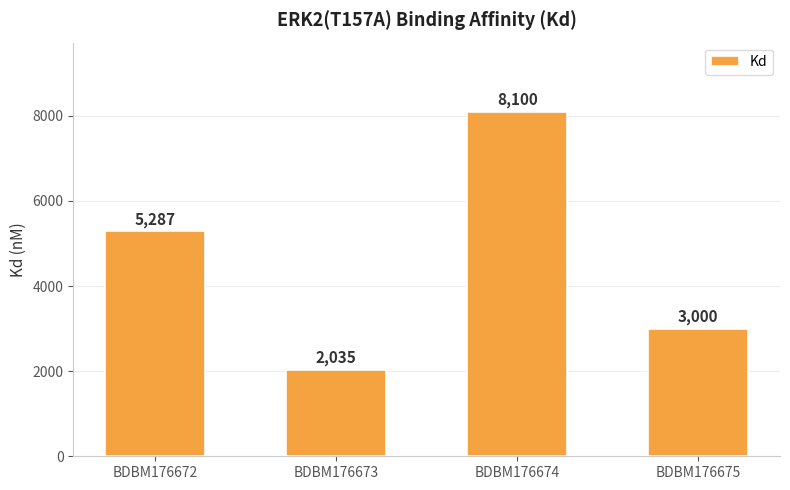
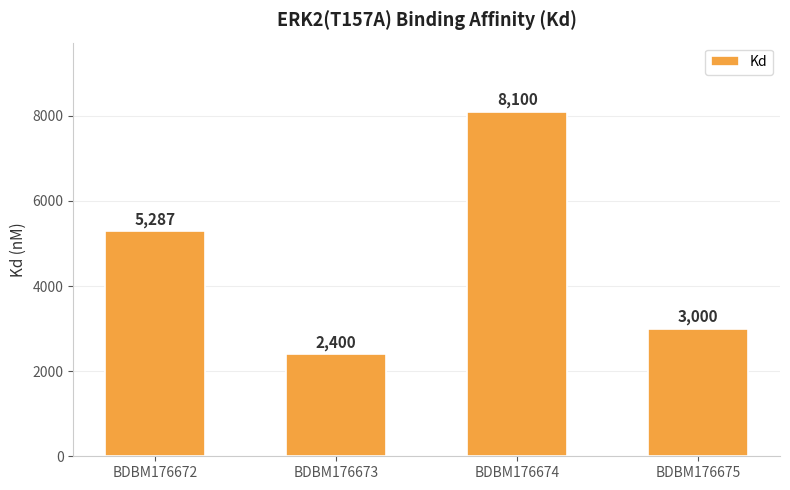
  {
    "BDBM176672": "5,287",
-   "BDBM176673": "2,035",
+   "BDBM176673": "2,400",
    "BDBM176674": "8,100",
    "BDBM176675": "3,000"
  }
